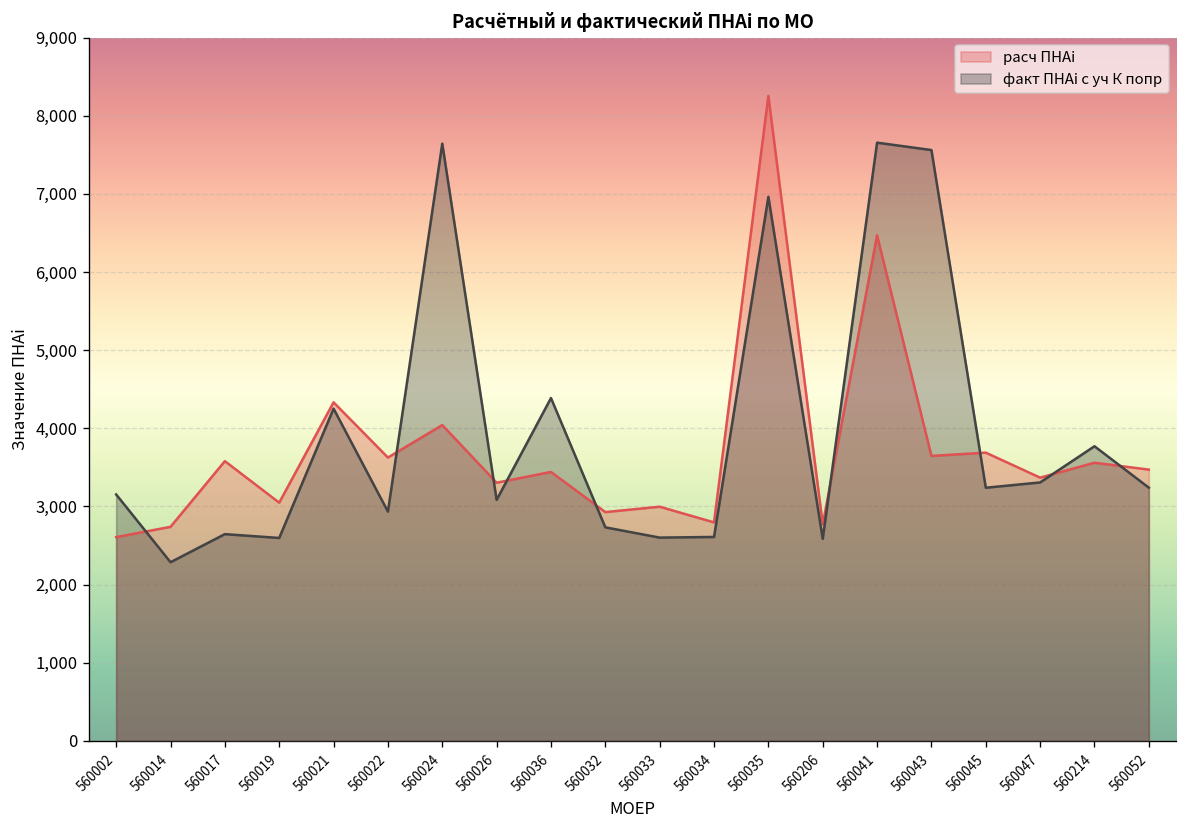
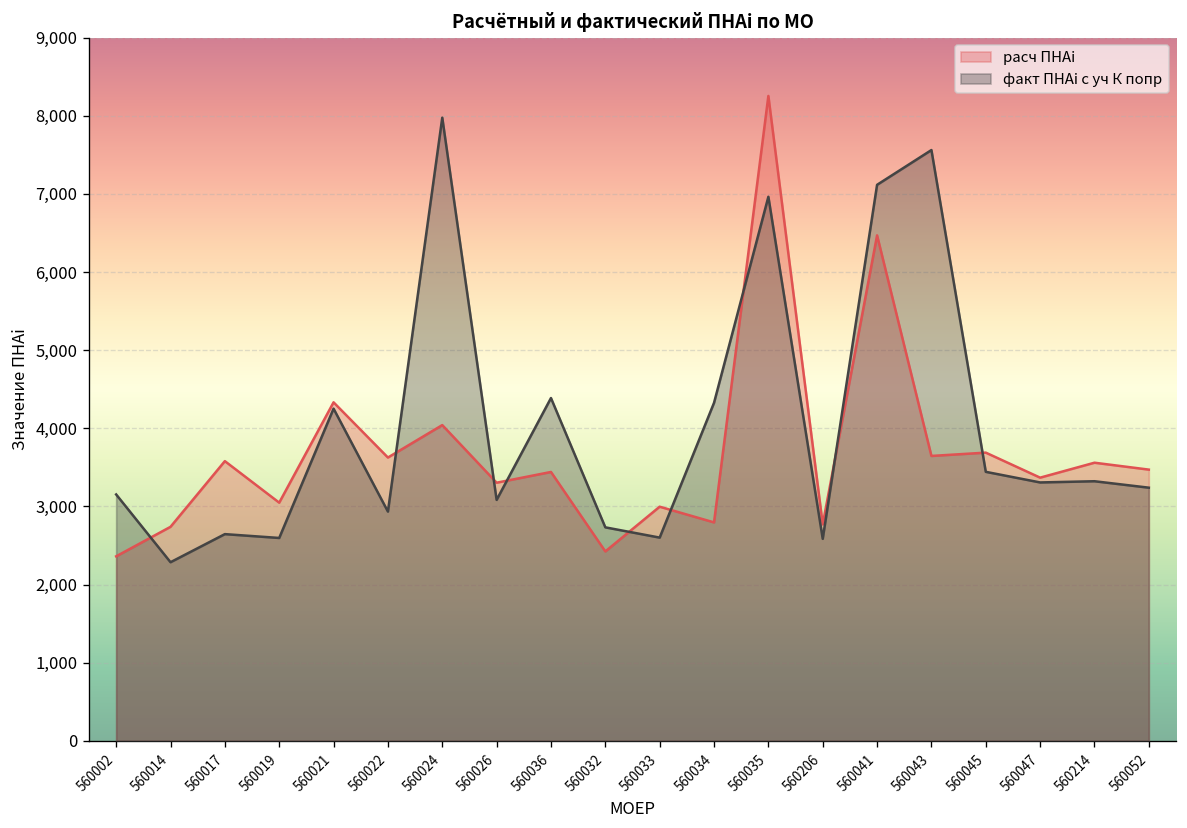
  {
    "расч ПНАi": {
-     "560002": "2,600",
+     "560002": "2,400",
      "560014": "2,700",
      "560017": "3,600",
      "560019": "3,000",
      "560021": "4,300",
      "560022": "3,600",
      "560024": "4,000",
      "560026": "3,300",
      "560036": "3,400",
-     "560032": "2,900",
+     "560032": "2,400",
      "560033": "3,000",
      "560034": "2,800",
      "560035": "8,300",
      "560206": "2,800",
      "560041": "6,500",
      "560043": "3,600",
      "560045": "3,700",
      "560047": "3,400",
      "560214": "3,600",
      "560052": "3,500"
    },
    "факт ПНАi с уч К попр": {
      "560002": "3,200",
      "560014": "2,300",
      "560017": "2,600",
      "560019": "2,600",
      "560021": "4,300",
      "560022": "2,900",
-     "560024": "7,600",
+     "560024": "8,000",
      "560026": "3,100",
      "560036": "4,400",
      "560032": "2,700",
      "560033": "2,600",
-     "560034": "2,600",
+     "560034": "4,300",
      "560035": "7,000",
      "560206": "2,600",
-     "560041": "7,700",
+     "560041": "7,100",
      "560043": "7,600",
-     "560045": "3,200",
+     "560045": "3,400",
      "560047": "3,300",
-     "560214": "3,800",
+     "560214": "3,300",
      "560052": "3,200"
    }
  }
